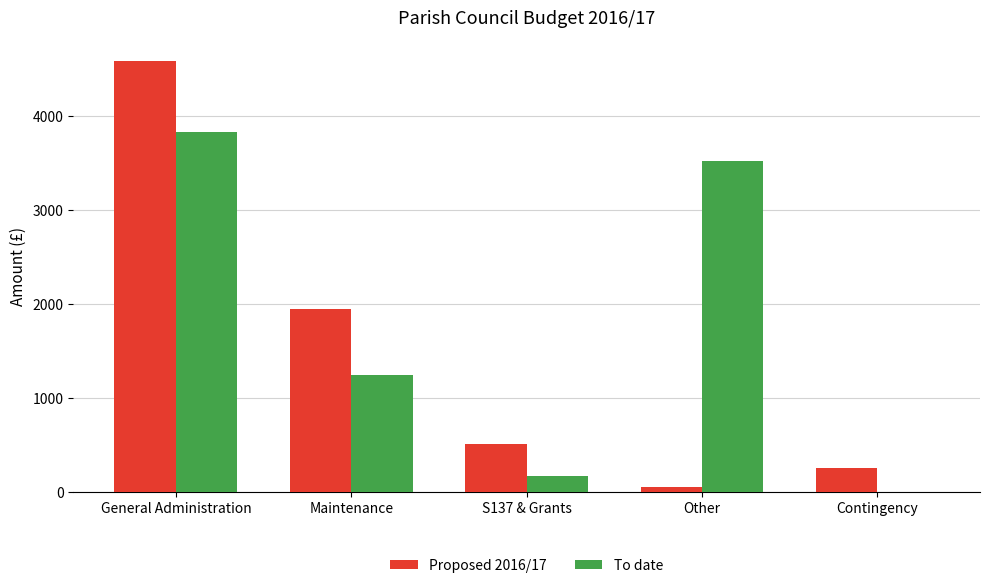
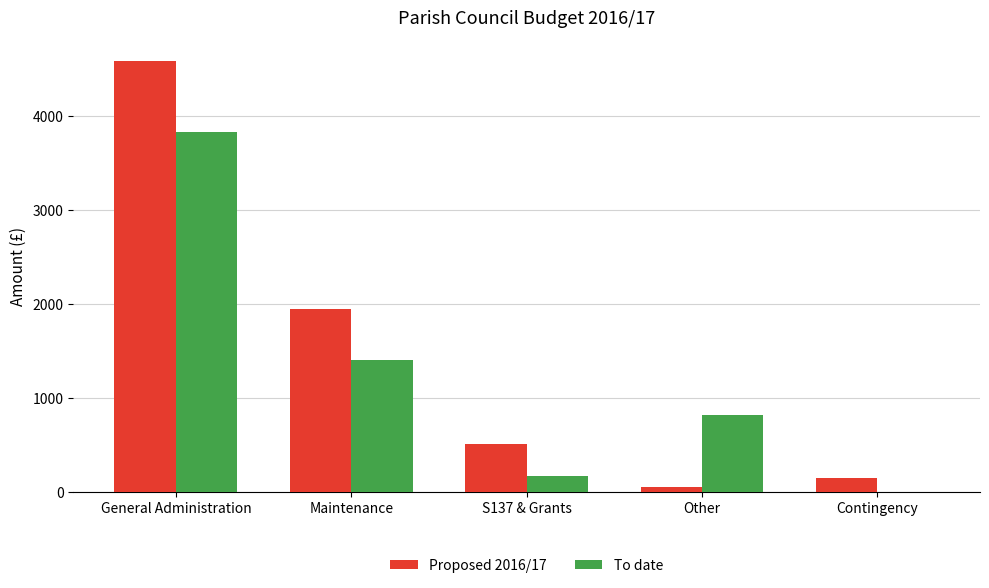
  {
    "Proposed 2016/17": {
      "General Administration": 4600,
      "Maintenance": 1900,
      "S137 & Grants": 500,
      "Other": 0,
-     "Contingency": 300
+     "Contingency": 100
    },
    "To date": {
      "General Administration": 3800,
-     "Maintenance": 1200,
+     "Maintenance": 1400,
      "S137 & Grants": 200,
-     "Other": 3500,
+     "Other": 800,
      "Contingency": 0
    }
  }
